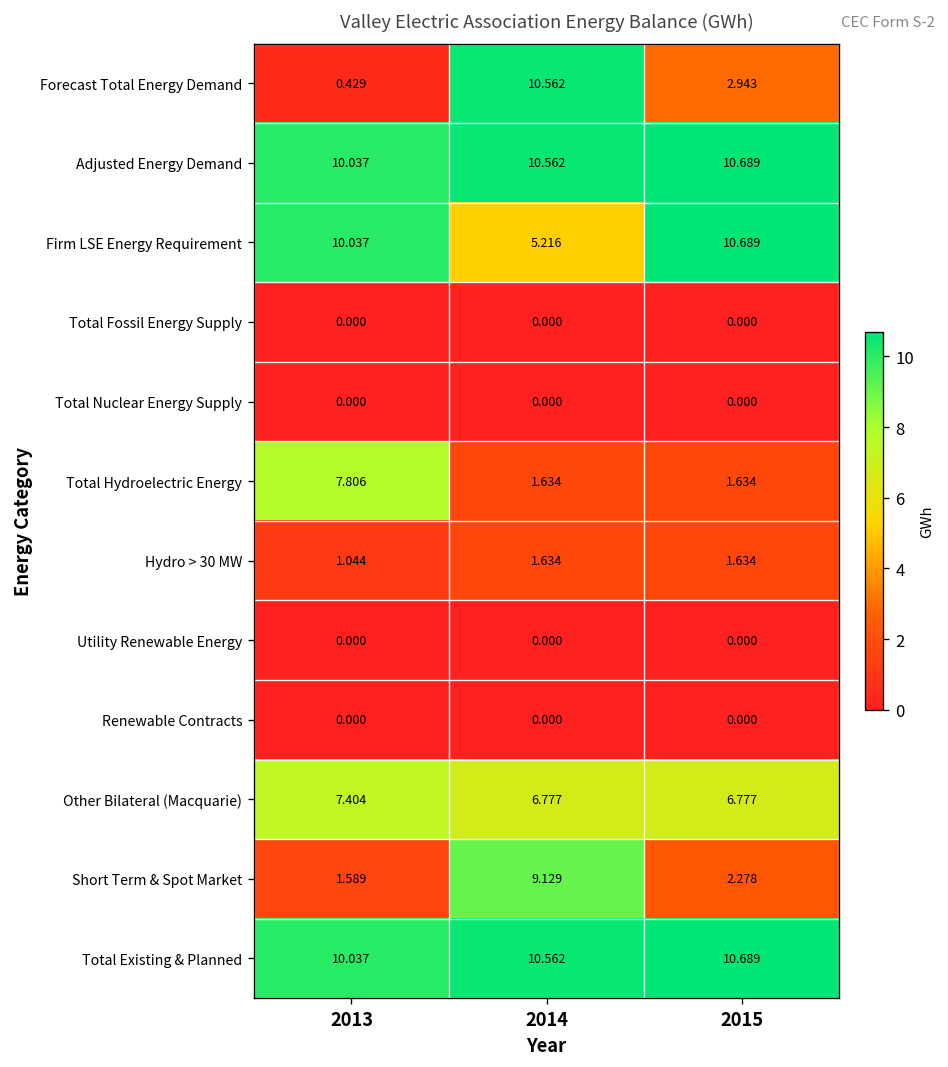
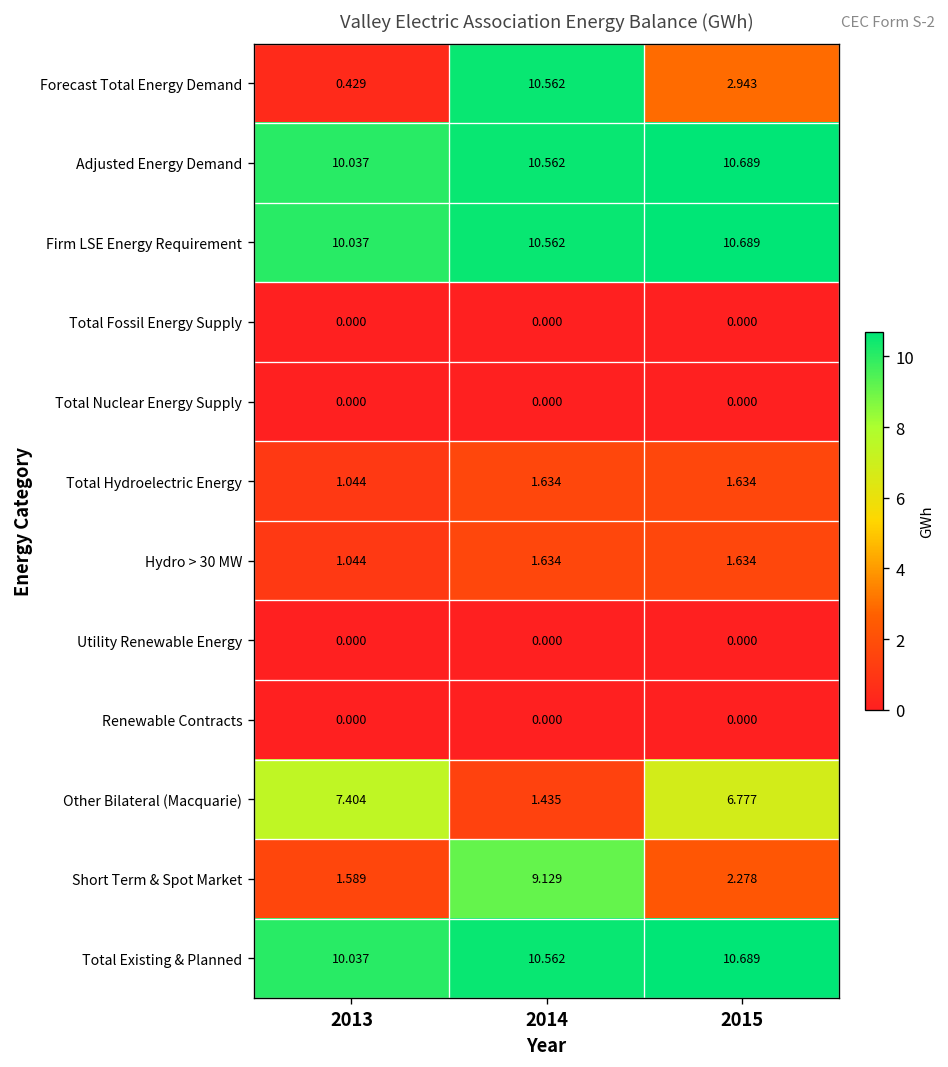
  {
    "Forecast Total Energy Demand": {
      "2013": 0.429,
      "2014": 10.562,
      "2015": 2.943
    },
    "Adjusted Energy Demand": {
      "2013": 10.037,
      "2014": 10.562,
      "2015": 10.689
    },
    "Firm LSE Energy Requirement": {
      "2013": 10.037,
-     "2014": 5.216,
+     "2014": 10.562,
      "2015": 10.689
    },
    "Total Fossil Energy Supply": {
      "2013": 0.000,
      "2014": 0.000,
      "2015": 0.000
    },
    "Total Nuclear Energy Supply": {
      "2013": 0.000,
      "2014": 0.000,
      "2015": 0.000
    },
    "Total Hydroelectric Energy": {
-     "2013": 7.806,
+     "2013": 1.044,
      "2014": 1.634,
      "2015": 1.634
    },
    "Hydro > 30 MW": {
      "2013": 1.044,
      "2014": 1.634,
      "2015": 1.634
    },
    "Utility Renewable Energy": {
      "2013": 0.000,
      "2014": 0.000,
      "2015": 0.000
    },
    "Renewable Contracts": {
      "2013": 0.000,
      "2014": 0.000,
      "2015": 0.000
    },
    "Other Bilateral (Macquarie)": {
      "2013": 7.404,
-     "2014": 6.777,
+     "2014": 1.435,
      "2015": 6.777
    },
    "Short Term & Spot Market": {
      "2013": 1.589,
      "2014": 9.129,
      "2015": 2.278
    },
    "Total Existing & Planned": {
      "2013": 10.037,
      "2014": 10.562,
      "2015": 10.689
    }
  }
